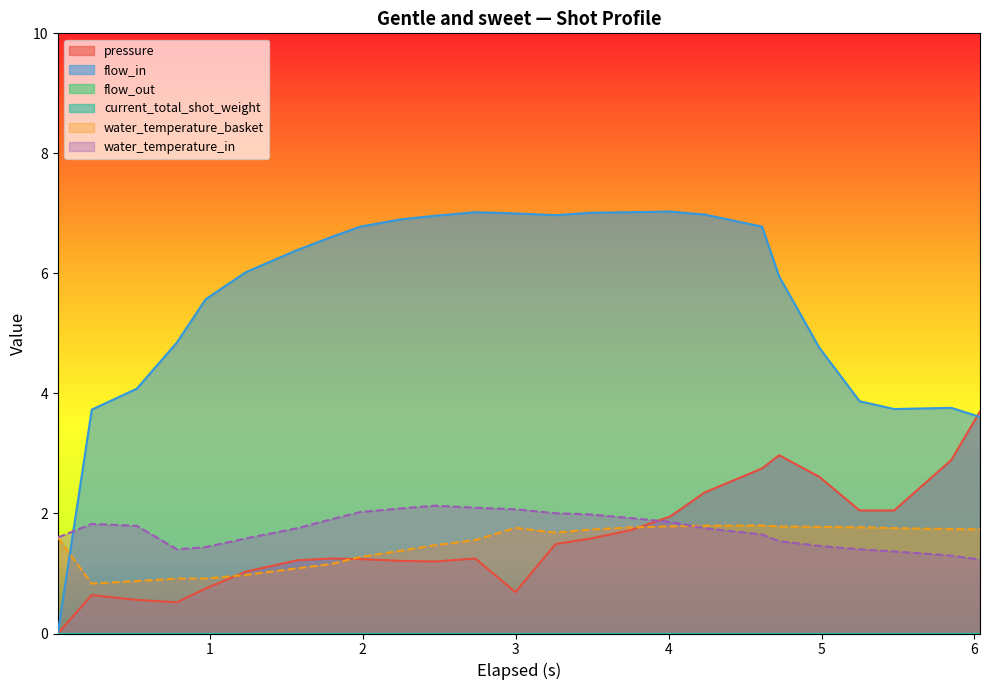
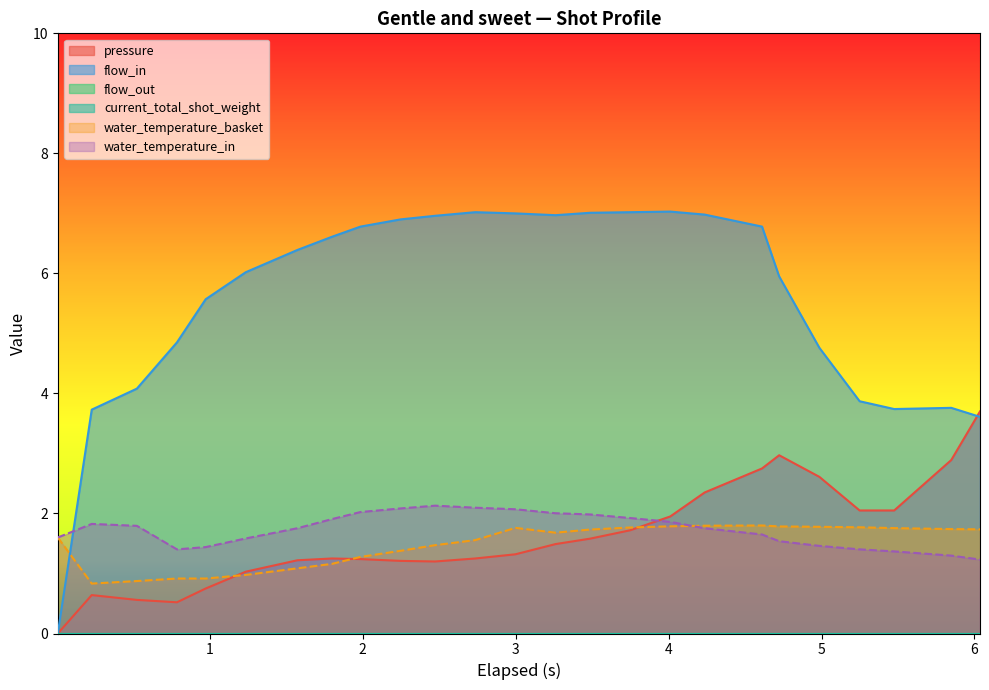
  {
    "pressure": {
-     "3": 0.7
+     "3": 1.3
    },
    "flow_in": {
      "3": 7.0
    },
    "current_total_shot_weight": {
      "3": 0.0
    },
    "water_temperature_basket": {
      "3": 1.8
    },
    "water_temperature_in": {
      "3": 2.1
    }
  }
